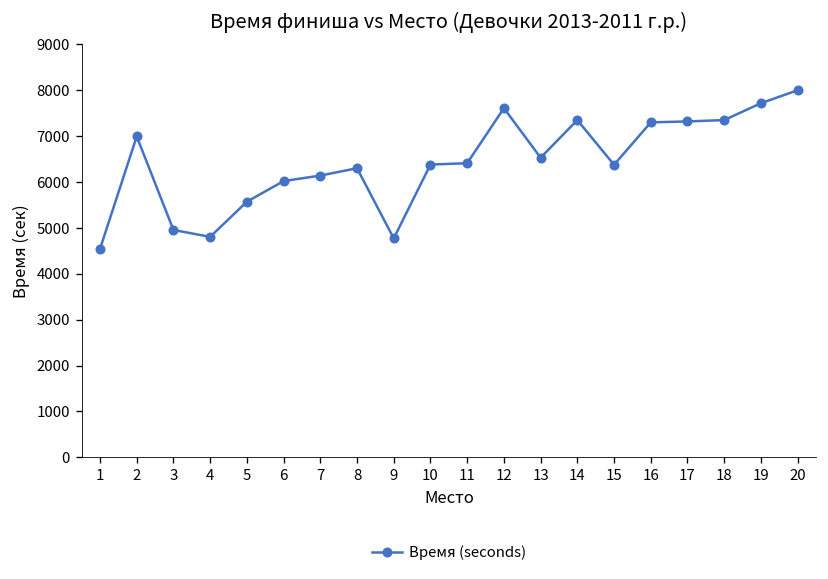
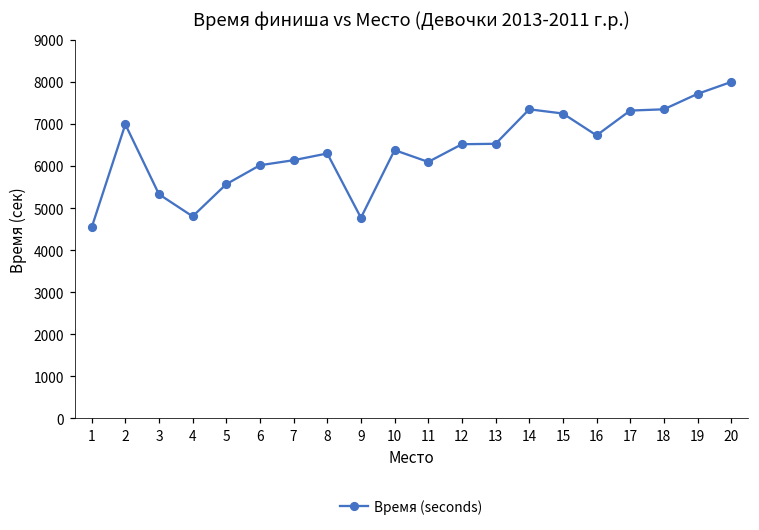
  {
    "1": 4500,
    "2": 7000,
-   "3": 5000,
+   "3": 5300,
    "4": 4800,
    "5": 5600,
    "6": 6000,
    "7": 6100,
    "8": 6300,
    "9": 4800,
    "10": 6400,
-   "11": 6400,
-   "12": 7600,
+   "11": 6100,
+   "12": 6500,
    "13": 6500,
    "14": 7400,
-   "15": 6400,
-   "16": 7300,
+   "15": 7300,
+   "16": 6700,
    "17": 7300,
    "18": 7400,
    "19": 7700,
    "20": 8000
  }
